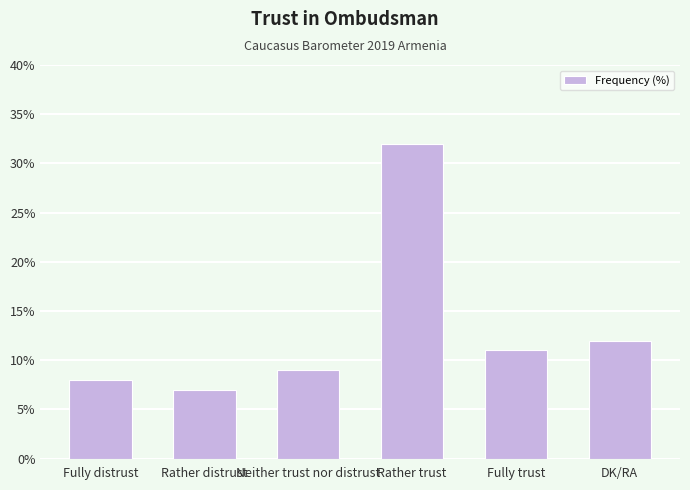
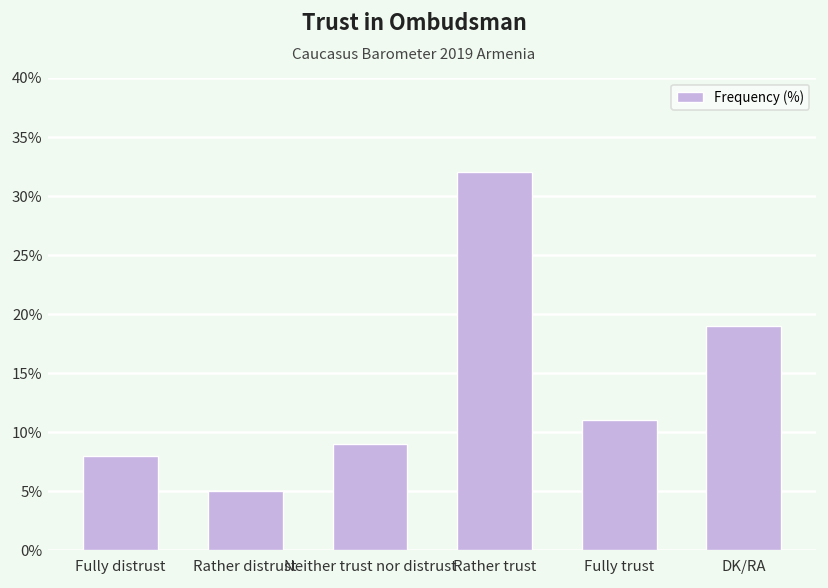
  {
    "Fully distrust": "8%",
-   "Rather distrust": "7%",
+   "Rather distrust": "5%",
    "Neither trust nor distrust": "9%",
    "Rather trust": "32%",
    "Fully trust": "11%",
-   "DK/RA": "12%"
+   "DK/RA": "19%"
  }
